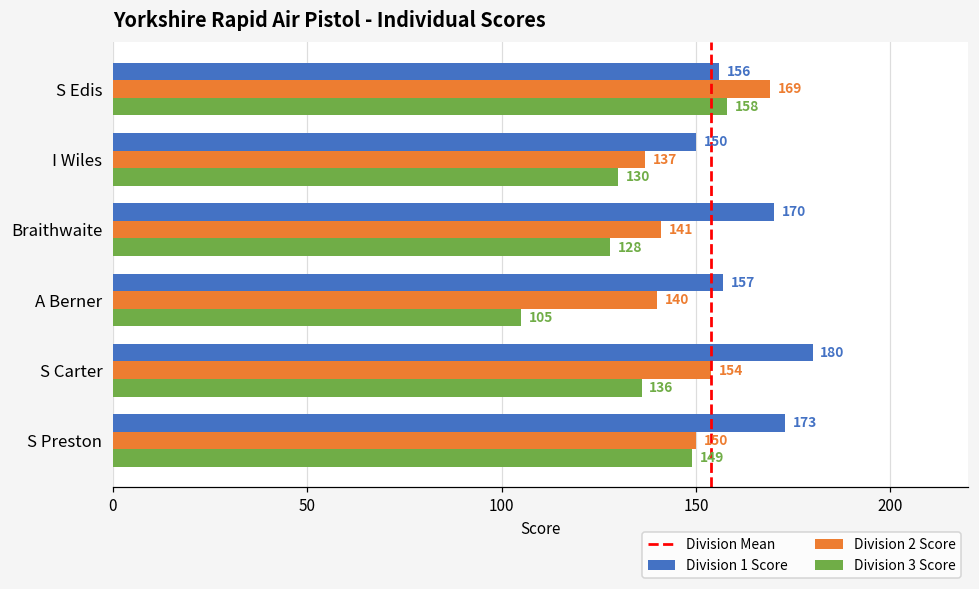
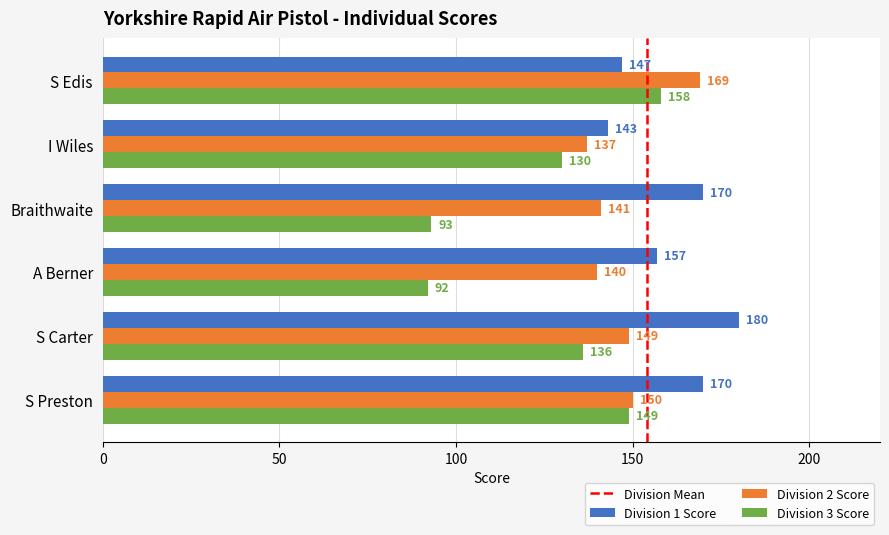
  {
    "Division 1 Score": {
-     "S Edis": 156,
-     "I Wiles": 150,
+     "S Edis": 147,
+     "I Wiles": 143,
      "Braithwaite": 170,
      "A Berner": 157,
      "S Carter": 180,
-     "S Preston": 173
+     "S Preston": 170
    },
    "Division 2 Score": {
      "S Edis": 169,
      "I Wiles": 137,
      "Braithwaite": 141,
      "A Berner": 140,
-     "S Carter": 154,
+     "S Carter": 149,
      "S Preston": 150
    },
    "Division 3 Score": {
      "S Edis": 158,
      "I Wiles": 130,
-     "Braithwaite": 128,
-     "A Berner": 105,
+     "Braithwaite": 93,
+     "A Berner": 92,
      "S Carter": 136,
      "S Preston": 149
    }
  }
